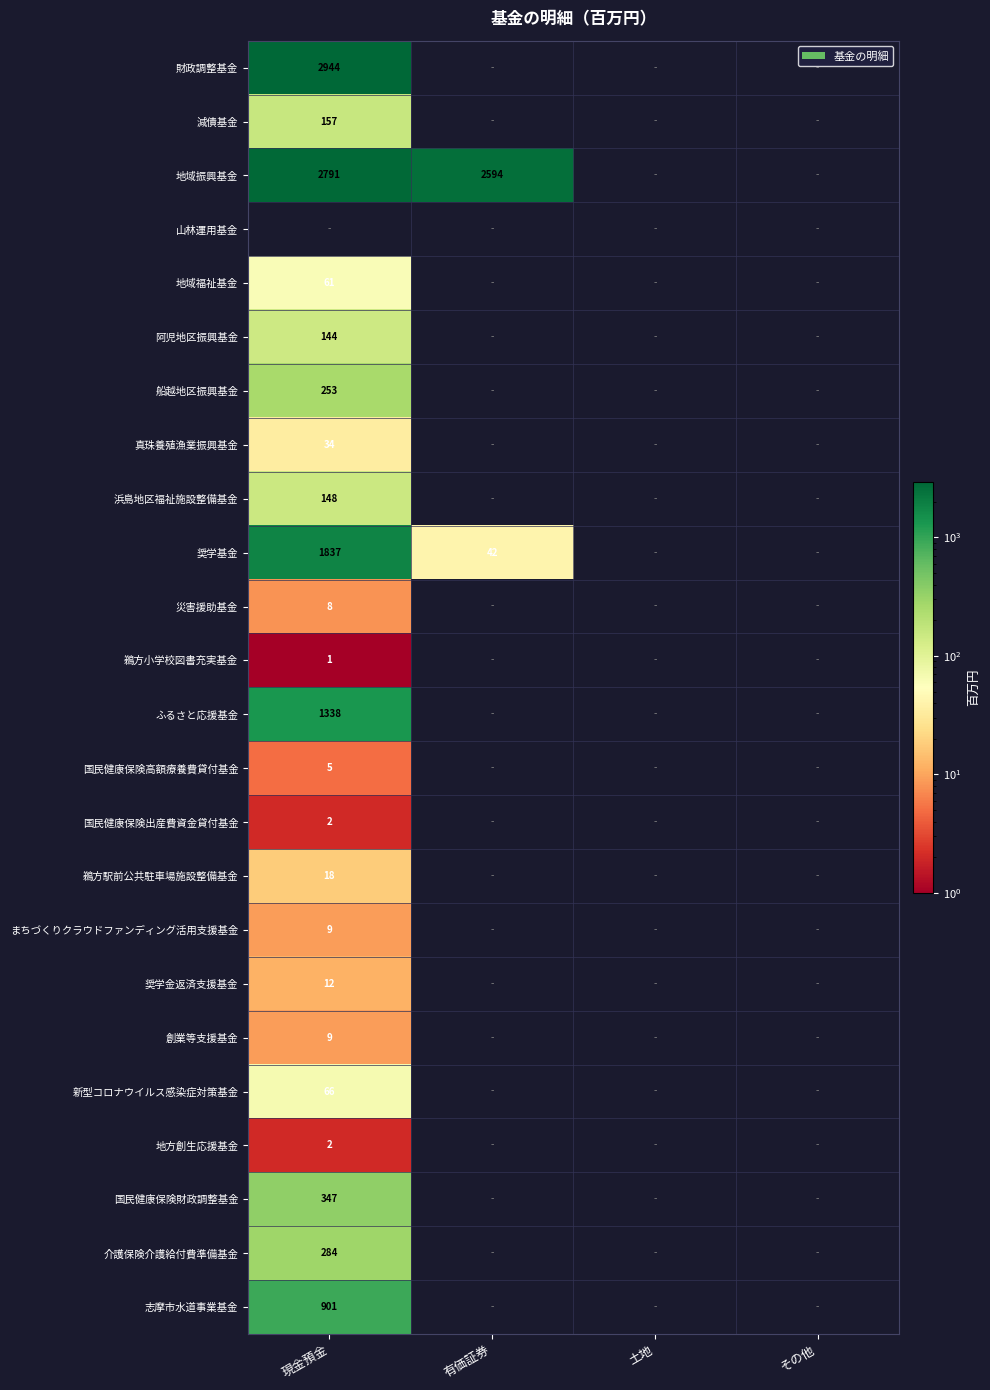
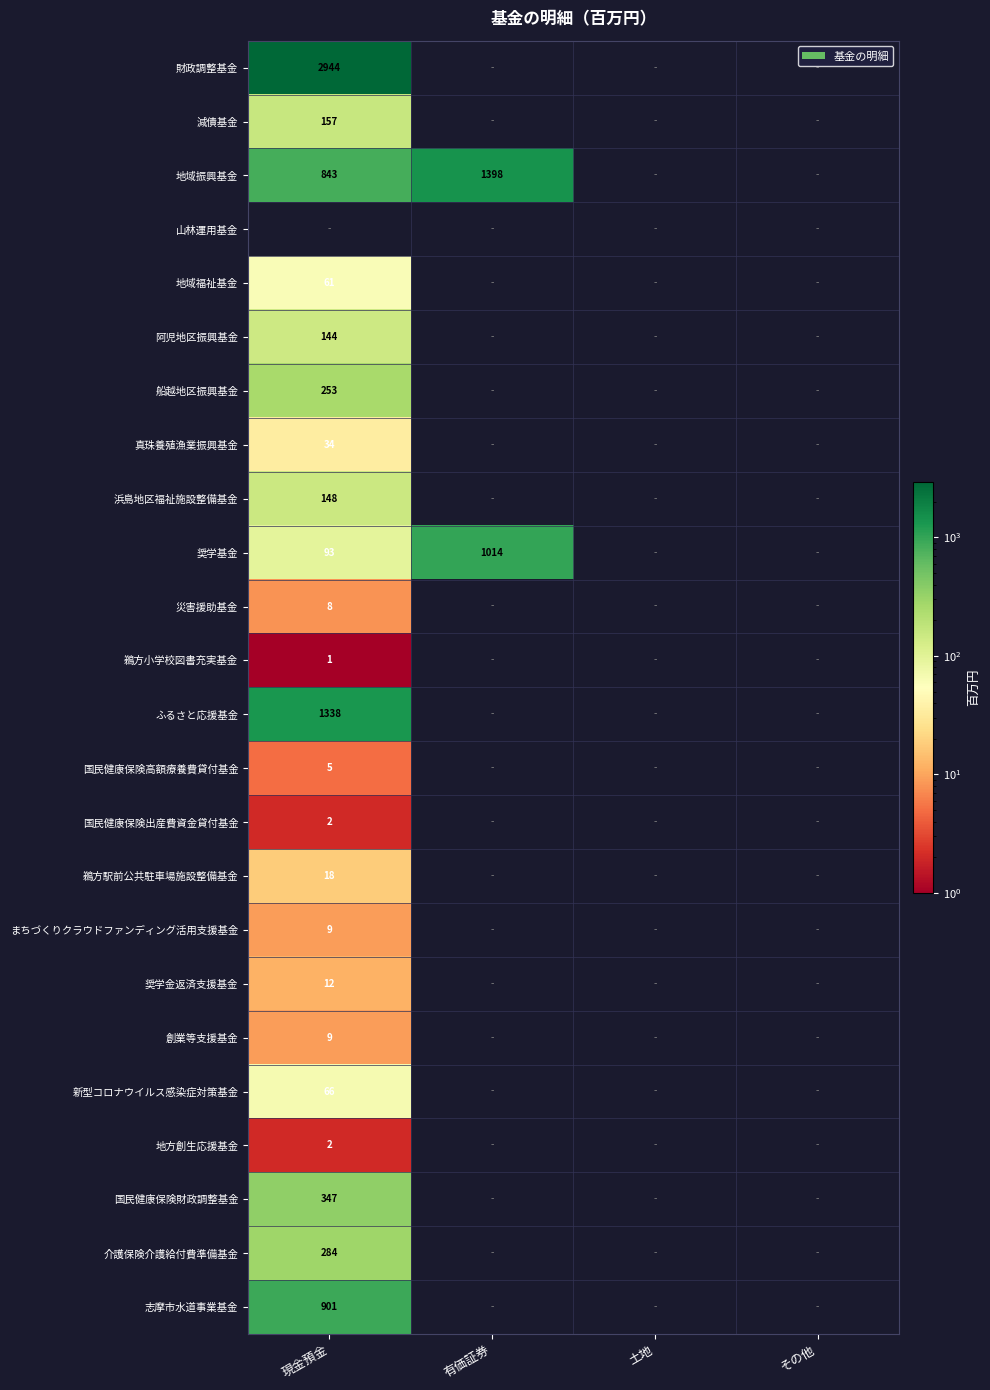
  {
    "財政調整基金": {
      "現金預金": 2944
    },
    "減債基金": {
      "現金預金": 157
    },
    "地域振興基金": {
-     "現金預金": 2791,
-     "有価証券": 2594
+     "現金預金": 843,
+     "有価証券": 1398
    },
    "地域福祉基金": {
      "現金預金": 61
    },
    "阿児地区振興基金": {
      "現金預金": 144
    },
    "船越地区振興基金": {
      "現金預金": 253
    },
    "真珠養殖漁業振興基金": {
      "現金預金": 34
    },
    "浜島地区福祉施設整備基金": {
      "現金預金": 148
    },
    "奨学基金": {
-     "現金預金": 1837,
-     "有価証券": 42
+     "現金預金": 93,
+     "有価証券": 1014
    },
    "災害援助基金": {
      "現金預金": 8
    },
    "鵜方小学校図書充実基金": {
      "現金預金": 1
    },
    "ふるさと応援基金": {
      "現金預金": 1338
    },
    "国民健康保険高額療養費貸付基金": {
      "現金預金": 5
    },
    "国民健康保険出産費資金貸付基金": {
      "現金預金": 2
    },
    "鵜方駅前公共駐車場施設整備基金": {
      "現金預金": 18
    },
    "まちづくりクラウドファンディング活用支援基金": {
      "現金預金": 9
    },
    "奨学金返済支援基金": {
      "現金預金": 12
    },
    "創業等支援基金": {
      "現金預金": 9
    },
    "新型コロナウイルス感染症対策基金": {
      "現金預金": 66
    },
    "地方創生応援基金": {
      "現金預金": 2
    },
    "国民健康保険財政調整基金": {
      "現金預金": 347
    },
    "介護保険介護給付費準備基金": {
      "現金預金": 284
    },
    "志摩市水道事業基金": {
      "現金預金": 901
    }
  }
